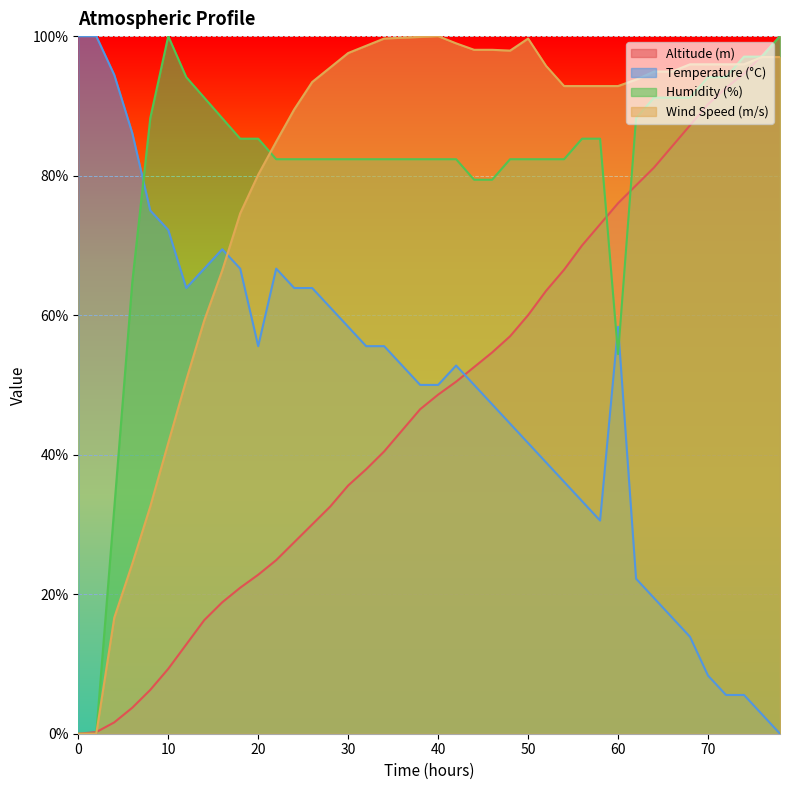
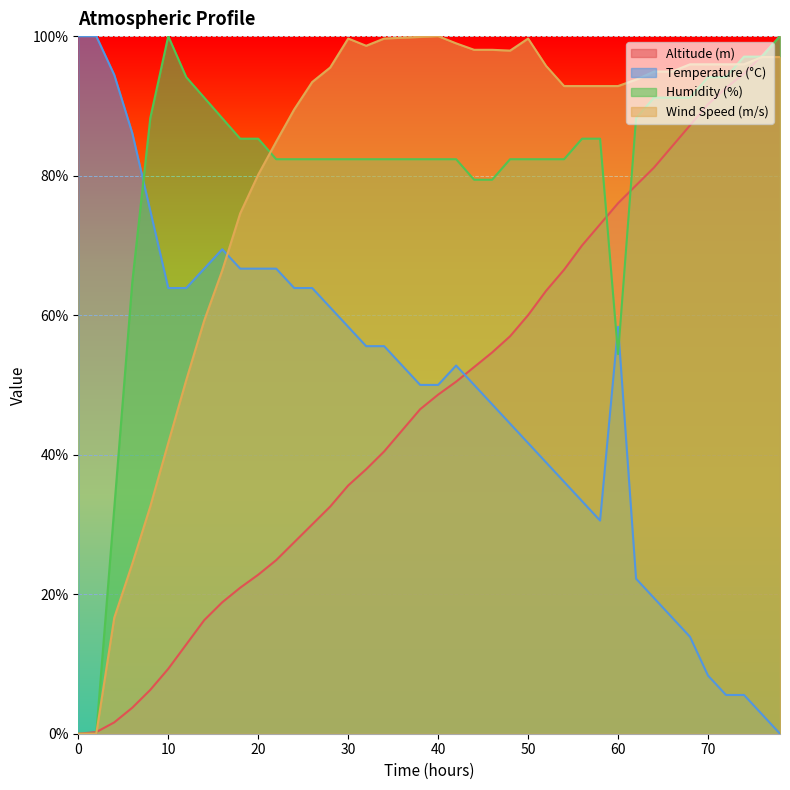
  {
    "Altitude (m)": {
      "10": "9%",
      "20": "23%",
      "30": "36%",
      "40": "49%",
      "50": "60%",
      "60": "76%"
    },
    "Temperature (°C)": {
      "0": "100%",
-     "10": "72%",
-     "20": "56%",
+     "10": "64%",
+     "20": "67%",
      "30": "58%",
      "40": "50%",
      "50": "42%",
      "60": "58%",
      "70": "8%"
    },
    "Humidity (%)": {
      "10": "100%",
      "20": "85%",
      "30": "82%",
      "40": "82%",
      "50": "82%",
      "60": "54%"
    },
    "Wind Speed (m/s)": {
      "10": "42%",
      "20": "80%",
-     "30": "98%",
+     "30": "100%",
      "40": "100%",
      "50": "100%",
      "60": "93%"
    }
  }
